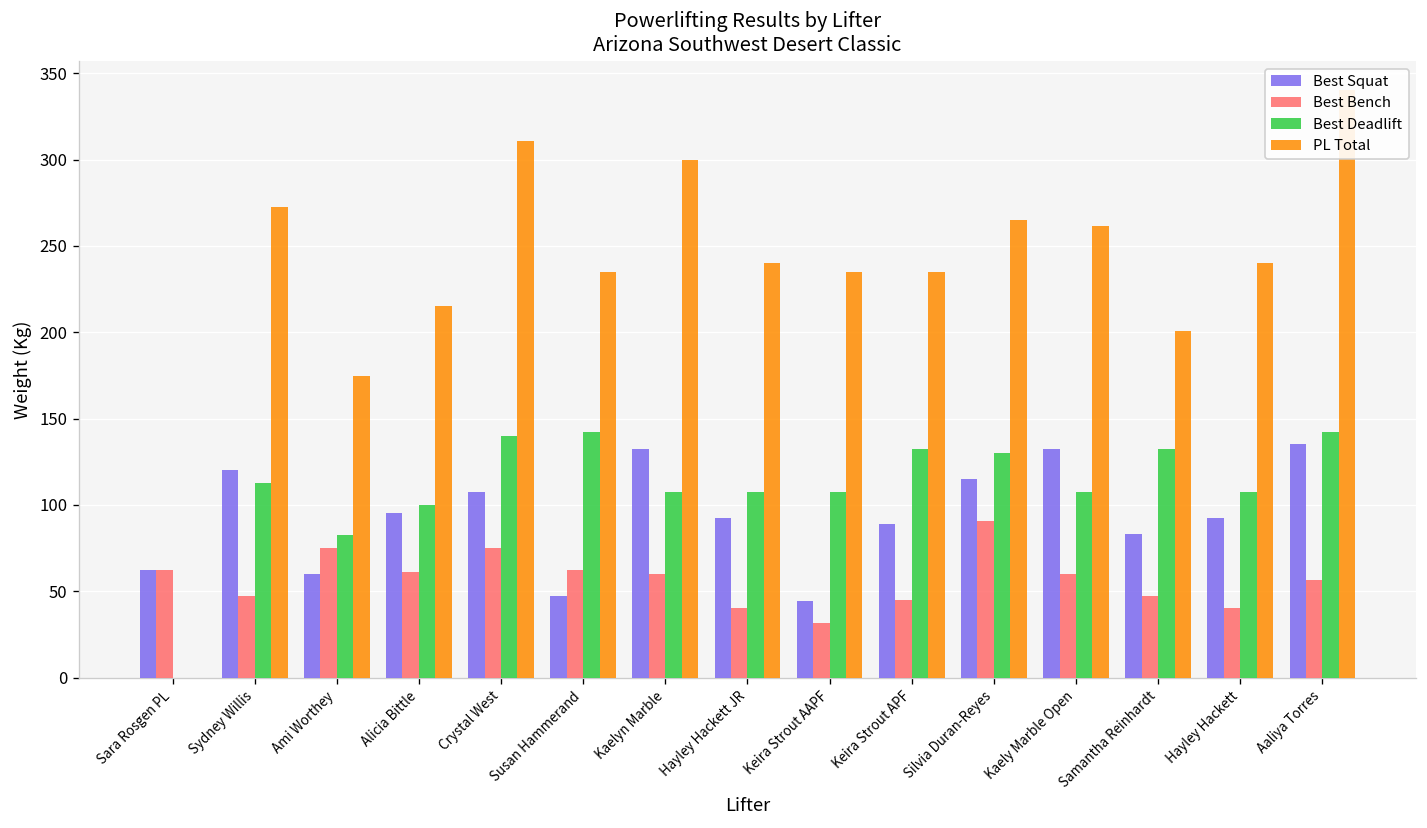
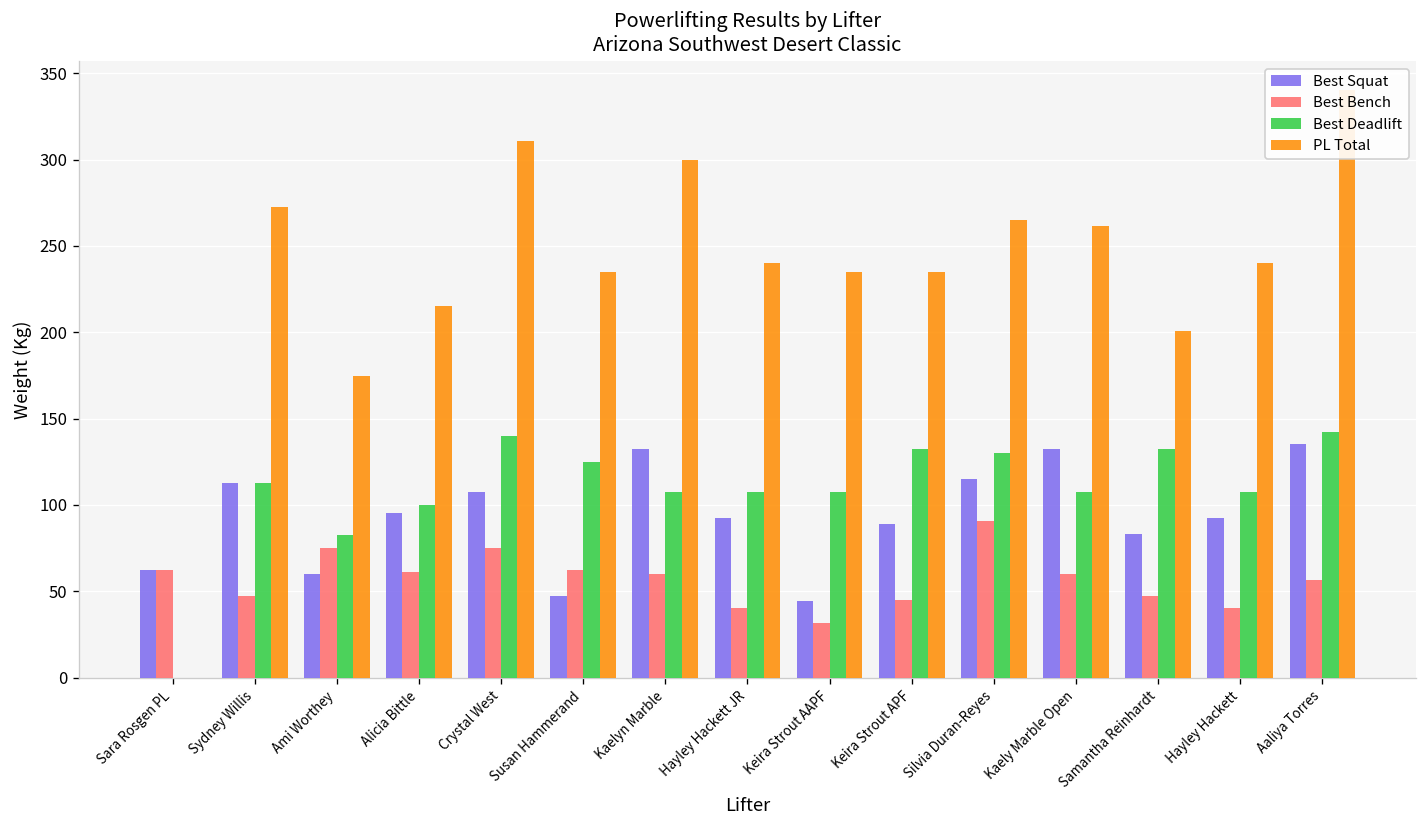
  {
    "Best Squat": {
      "Sara Rosgen PL": 63,
-     "Sydney Willis": 120,
+     "Sydney Willis": 113,
      "Ami Worthey": 60,
      "Alicia Bittle": 95,
      "Crystal West": 108,
      "Susan Hammerand": 48,
      "Kaelyn Marble": 133,
      "Hayley Hackett JR": 93,
      "Keira Strout AAPF": 44,
      "Keira Strout APF": 89,
      "Silvia Duran-Reyes": 115,
      "Kaely Marble Open": 133,
      "Samantha Reinhardt": 83,
      "Hayley Hackett": 93,
      "Aaliya Torres": 135
    },
    "Best Bench": {
      "Sara Rosgen PL": 63,
      "Sydney Willis": 48,
      "Ami Worthey": 75,
      "Alicia Bittle": 61,
      "Crystal West": 75,
      "Susan Hammerand": 63,
      "Kaelyn Marble": 60,
      "Hayley Hackett JR": 40,
      "Keira Strout AAPF": 32,
      "Keira Strout APF": 45,
      "Silvia Duran-Reyes": 90,
      "Kaely Marble Open": 60,
      "Samantha Reinhardt": 48,
      "Hayley Hackett": 40,
      "Aaliya Torres": 56
    },
    "Best Deadlift": {
      "Sara Rosgen PL": 0,
      "Sydney Willis": 113,
      "Ami Worthey": 83,
      "Alicia Bittle": 100,
      "Crystal West": 140,
-     "Susan Hammerand": 142,
+     "Susan Hammerand": 125,
      "Kaelyn Marble": 108,
      "Hayley Hackett JR": 108,
      "Keira Strout AAPF": 108,
      "Keira Strout APF": 132,
      "Silvia Duran-Reyes": 130,
      "Kaely Marble Open": 108,
      "Samantha Reinhardt": 133,
      "Hayley Hackett": 108,
      "Aaliya Torres": 143
    },
    "PL Total": {
      "Sara Rosgen PL": 0,
      "Sydney Willis": 273,
      "Ami Worthey": 175,
      "Alicia Bittle": 215,
      "Crystal West": 311,
      "Susan Hammerand": 235,
      "Kaelyn Marble": 300,
      "Hayley Hackett JR": 240,
      "Keira Strout AAPF": 235,
      "Keira Strout APF": 235,
      "Silvia Duran-Reyes": 265,
      "Kaely Marble Open": 261,
      "Samantha Reinhardt": 201,
      "Hayley Hackett": 240
    }
  }
